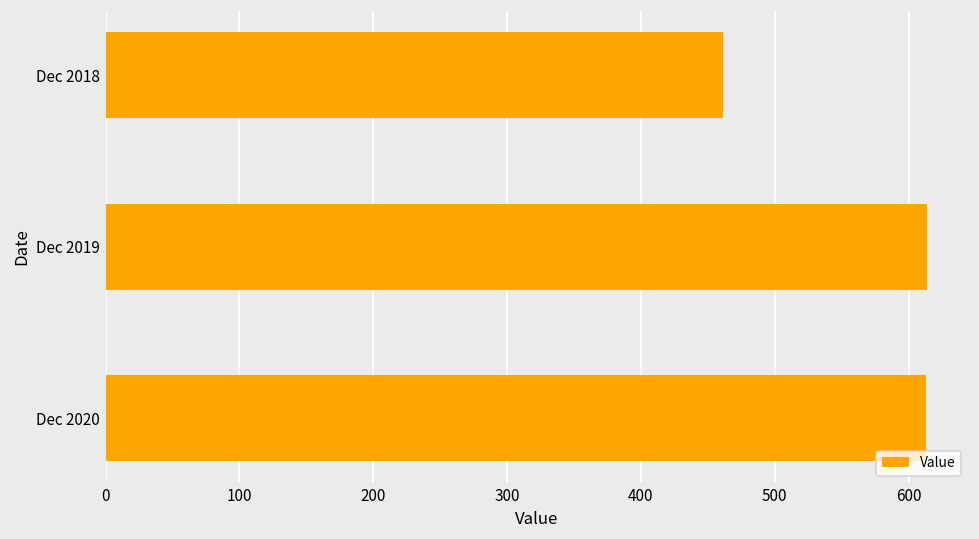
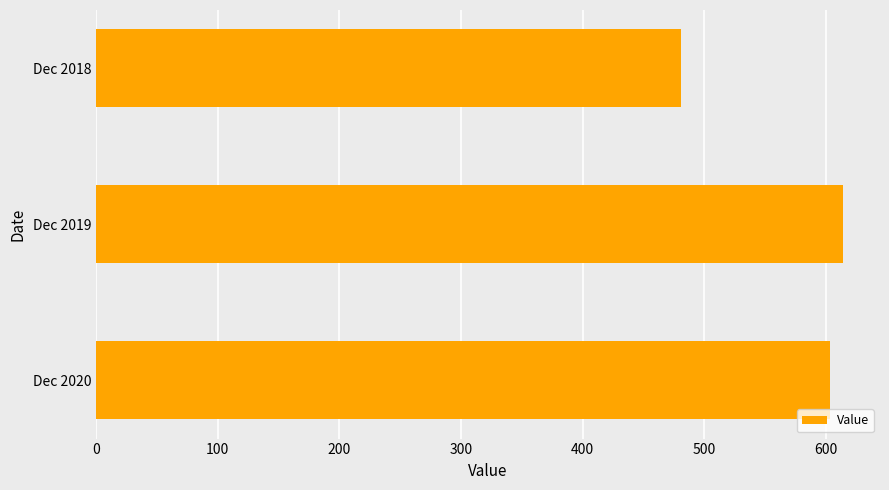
  {
-   "Dec 2018": 462,
+   "Dec 2018": 481,
    "Dec 2019": 614,
-   "Dec 2020": 613
+   "Dec 2020": 603
  }
